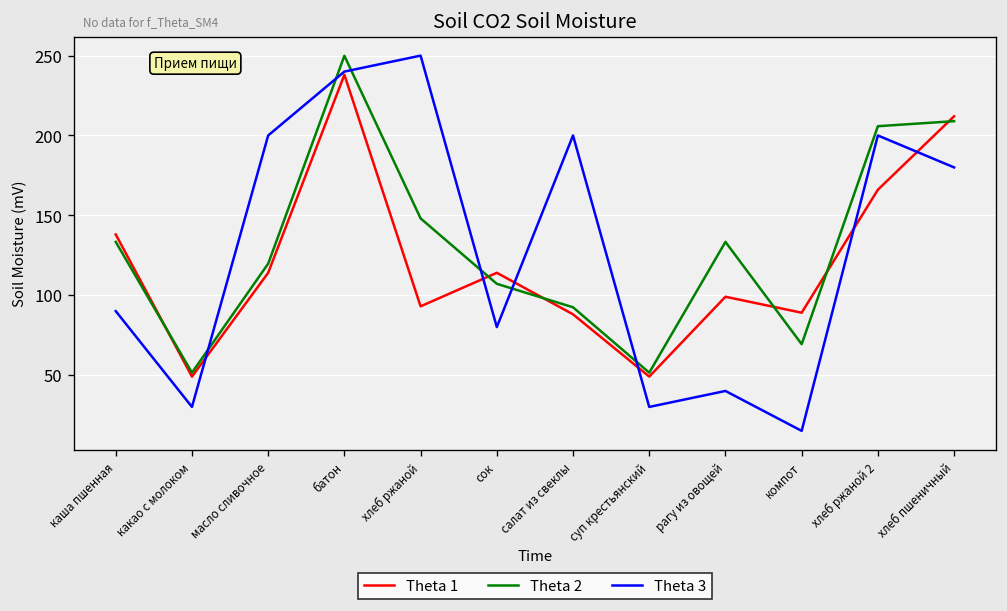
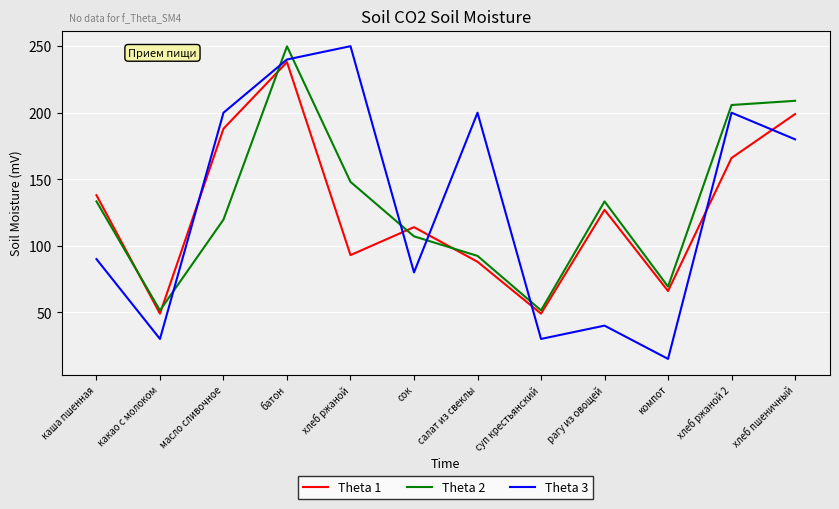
  {
    "Theta 1": {
      "каша пшенная": 138,
      "какао с молоком": 49,
-     "масло сливочное": 114,
+     "масло сливочное": 188,
      "батон": 238,
      "хлеб ржаной": 93,
      "сок": 114,
      "салат из свеклы": 88,
      "суп крестьянский": 49,
-     "рагу из овощей": 99,
-     "компот": 89,
+     "рагу из овощей": 127,
+     "компот": 66,
      "хлеб ржаной 2": 166,
-     "хлеб пшеничный": 212
+     "хлеб пшеничный": 199
    },
    "Theta 2": {
      "каша пшенная": 133,
      "какао с молоком": 51,
      "масло сливочное": 120,
      "батон": 250,
      "хлеб ржаной": 148,
      "сок": 107,
      "салат из свеклы": 92,
      "суп крестьянский": 51,
      "рагу из овощей": 133,
      "компот": 69,
      "хлеб ржаной 2": 206,
      "хлеб пшеничный": 209
    },
    "Theta 3": {
      "каша пшенная": 90,
      "какао с молоком": 30,
      "масло сливочное": 200,
      "батон": 240,
      "хлеб ржаной": 250,
      "сок": 80,
      "салат из свеклы": 200,
      "суп крестьянский": 30,
      "рагу из овощей": 40,
      "компот": 15,
      "хлеб ржаной 2": 200,
      "хлеб пшеничный": 180
    }
  }
